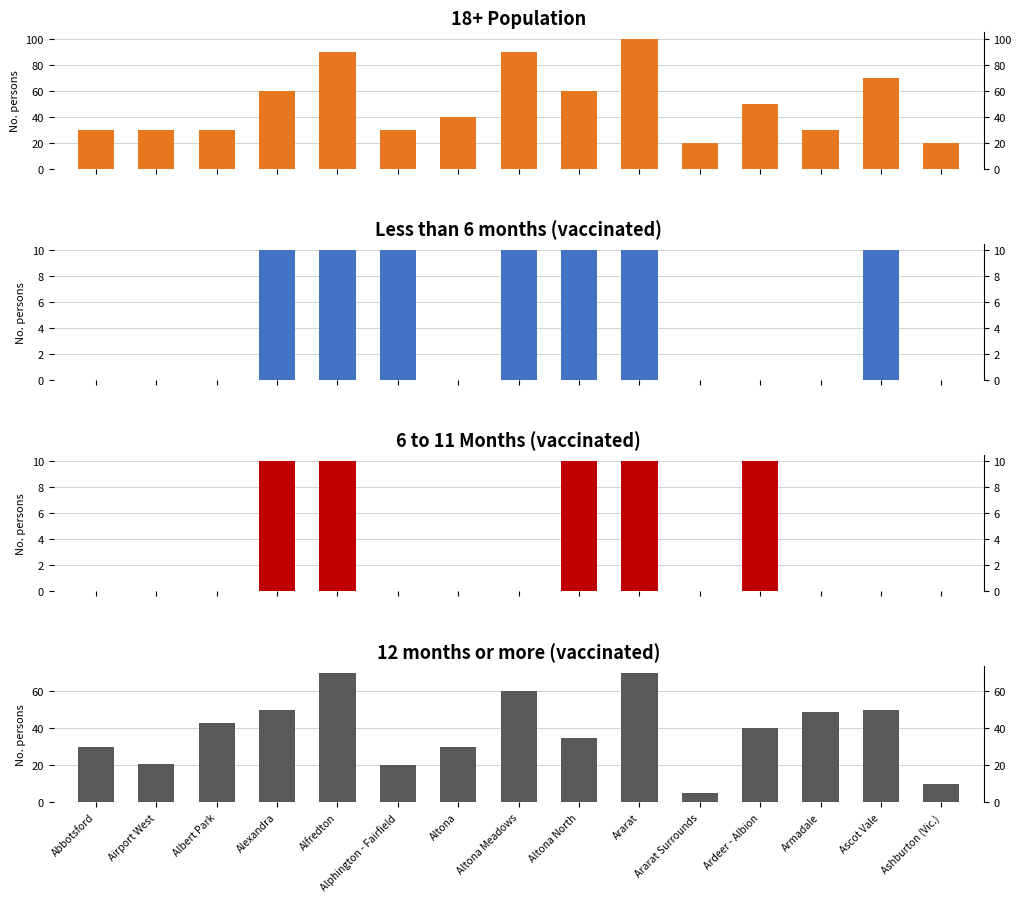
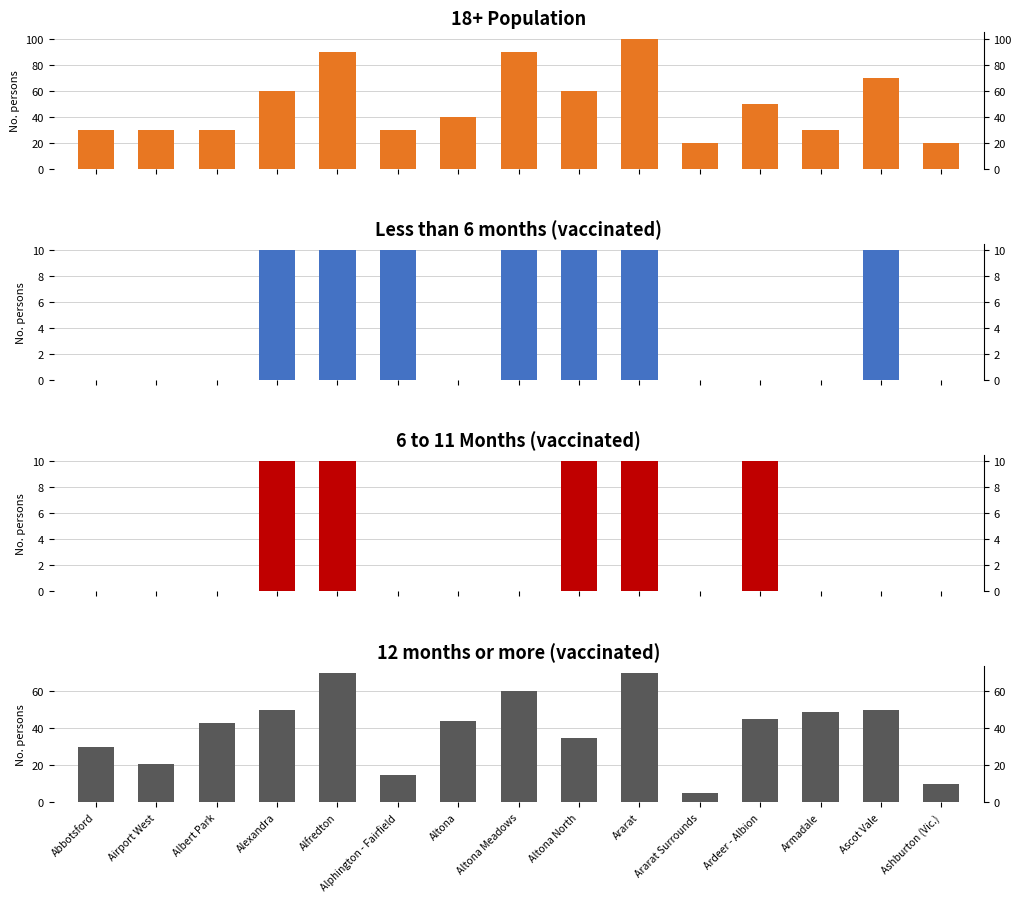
  {
    "12 months or more (vaccinated)": {
      "Abbotsford": 30,
      "Airport West": 21,
      "Albert Park": 43,
      "Alexandra": 50,
      "Alfredton": 70,
-     "Alphington - Fairfield": 20,
-     "Altona": 30,
+     "Alphington - Fairfield": 15,
+     "Altona": 44,
      "Altona Meadows": 60,
      "Altona North": 35,
      "Ararat": 70,
      "Ararat Surrounds": 5,
-     "Ardeer - Albion": 40,
+     "Ardeer - Albion": 45,
      "Armadale": 49,
      "Ascot Vale": 50,
      "Ashburton (Vic.)": 10
    }
  }
